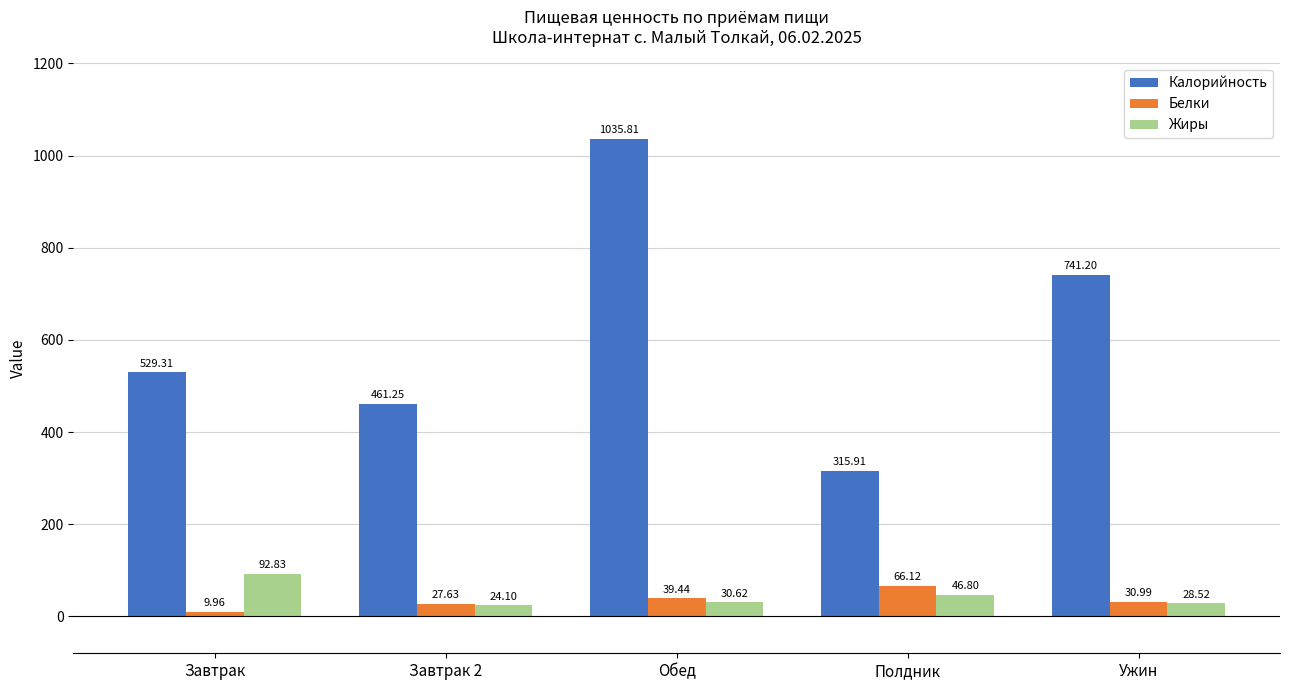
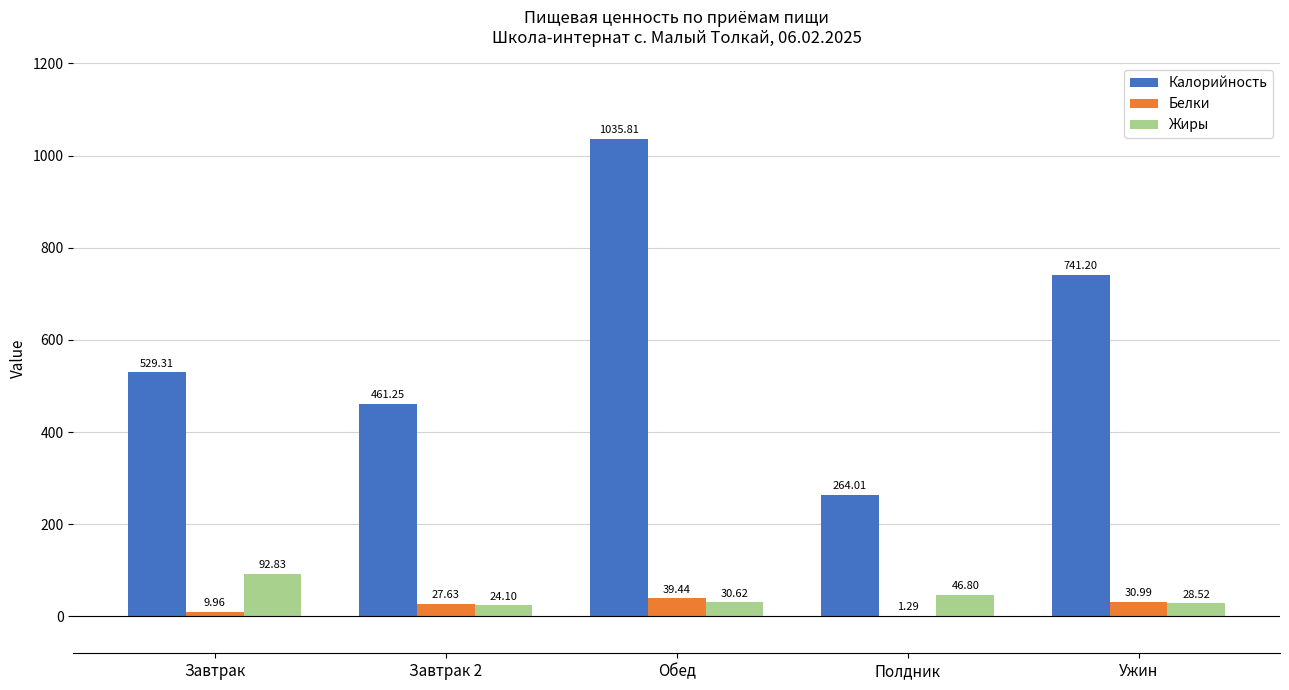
  {
    "Калорийность": {
      "Завтрак": 529.31,
      "Завтрак 2": 461.25,
      "Обед": 1035.81,
-     "Полдник": 315.91,
+     "Полдник": 264.01,
      "Ужин": 741.20
    },
    "Белки": {
      "Завтрак": 9.96,
      "Завтрак 2": 27.63,
      "Обед": 39.44,
-     "Полдник": 66.12,
+     "Полдник": 1.29,
      "Ужин": 30.99
    },
    "Жиры": {
      "Завтрак": 92.83,
      "Завтрак 2": 24.10,
      "Обед": 30.62,
      "Полдник": 46.80,
      "Ужин": 28.52
    }
  }
